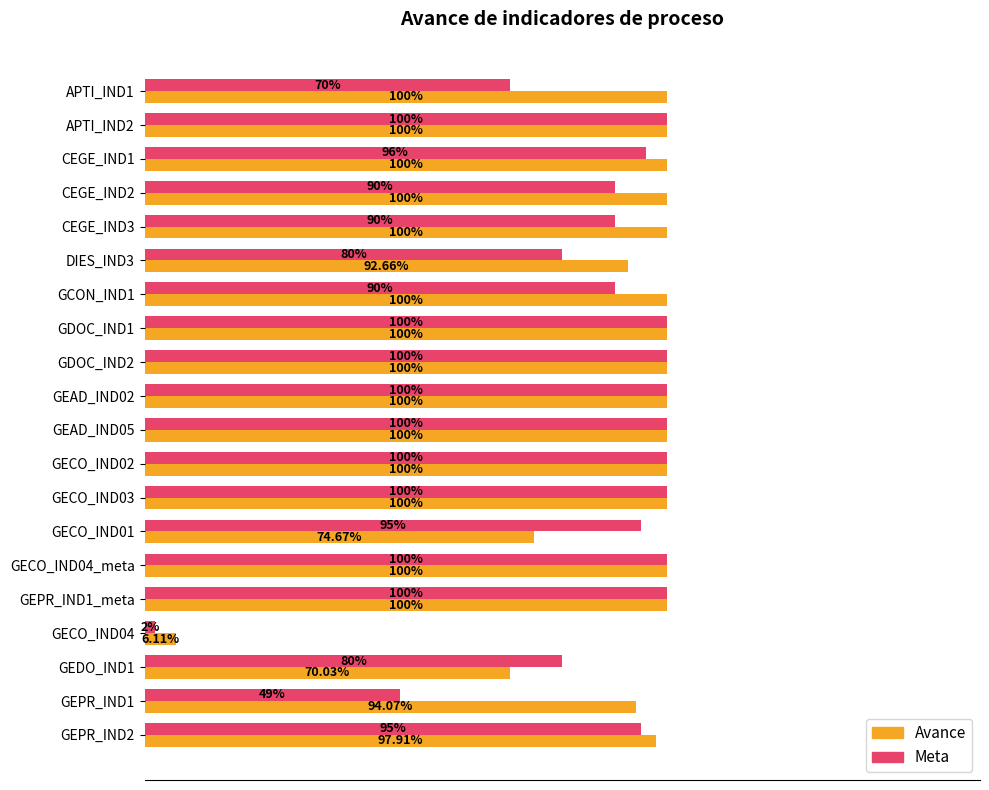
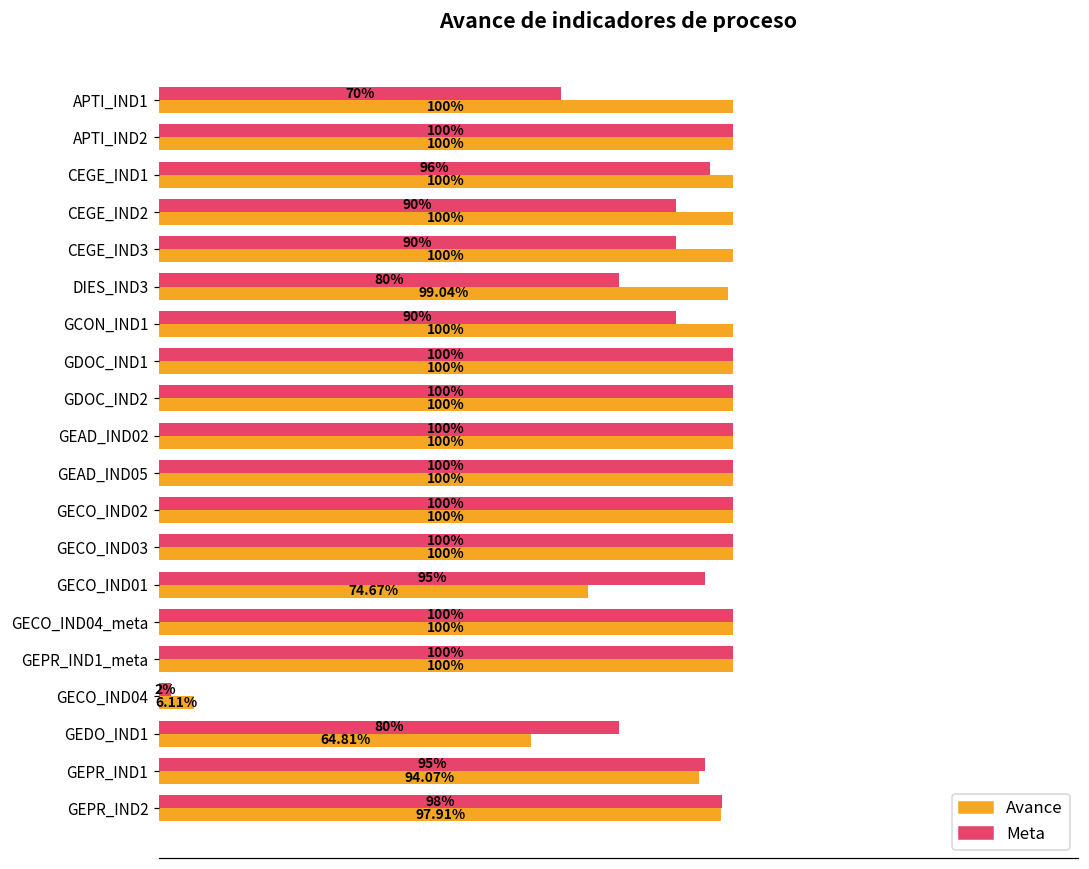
  {
    "Avance": {
      "APTI_IND1": "100%",
      "APTI_IND2": "100%",
      "CEGE_IND1": "100%",
      "CEGE_IND2": "100%",
      "CEGE_IND3": "100%",
-     "DIES_IND3": "92.66%",
+     "DIES_IND3": "99.04%",
      "GCON_IND1": "100%",
      "GDOC_IND1": "100%",
      "GDOC_IND2": "100%",
      "GEAD_IND02": "100%",
      "GEAD_IND05": "100%",
      "GECO_IND02": "100%",
      "GECO_IND03": "100%",
      "GECO_IND01": "74.67%",
      "GECO_IND04_meta": "100%",
      "GEPR_IND1_meta": "100%",
      "GECO_IND04": "6.11%",
-     "GEDO_IND1": "70.03%",
+     "GEDO_IND1": "64.81%",
      "GEPR_IND1": "94.07%",
      "GEPR_IND2": "97.91%"
    },
    "Meta": {
      "APTI_IND1": "70%",
      "APTI_IND2": "100%",
      "CEGE_IND1": "96%",
      "CEGE_IND2": "90%",
      "CEGE_IND3": "90%",
      "DIES_IND3": "80%",
      "GCON_IND1": "90%",
      "GDOC_IND1": "100%",
      "GDOC_IND2": "100%",
      "GEAD_IND02": "100%",
      "GEAD_IND05": "100%",
      "GECO_IND02": "100%",
      "GECO_IND03": "100%",
      "GECO_IND01": "95%",
      "GECO_IND04_meta": "100%",
      "GEPR_IND1_meta": "100%",
      "GECO_IND04": "2%",
      "GEDO_IND1": "80%",
-     "GEPR_IND1": "49%",
-     "GEPR_IND2": "95%"
+     "GEPR_IND1": "95%",
+     "GEPR_IND2": "98%"
    }
  }
